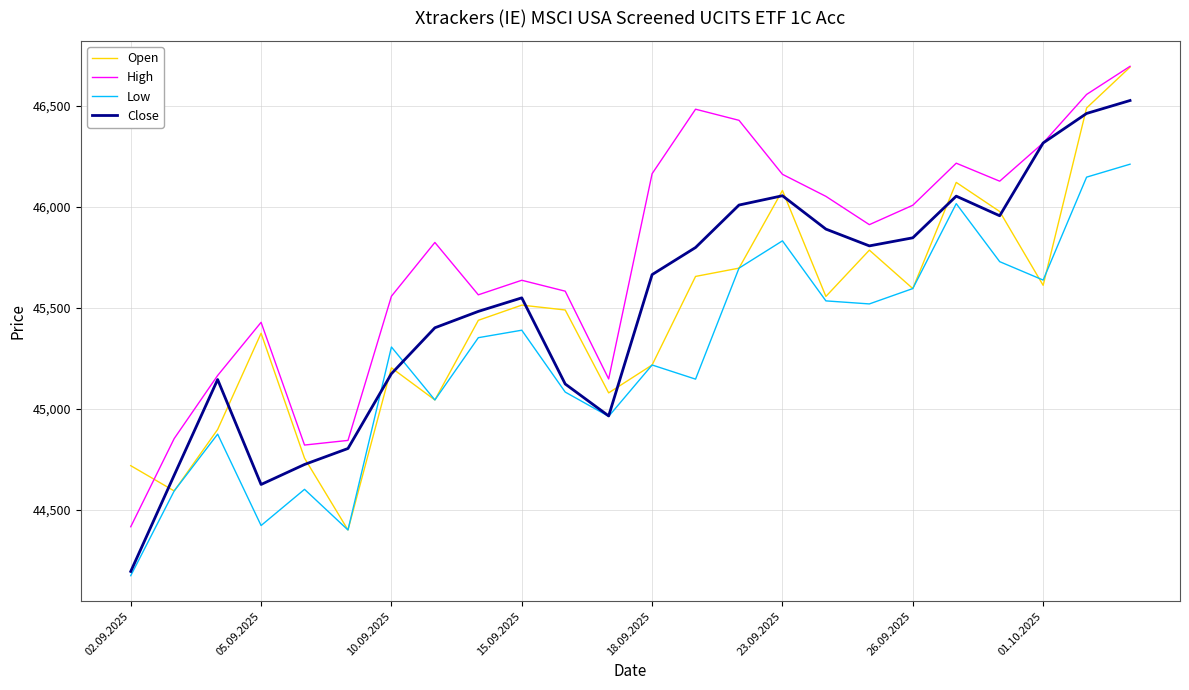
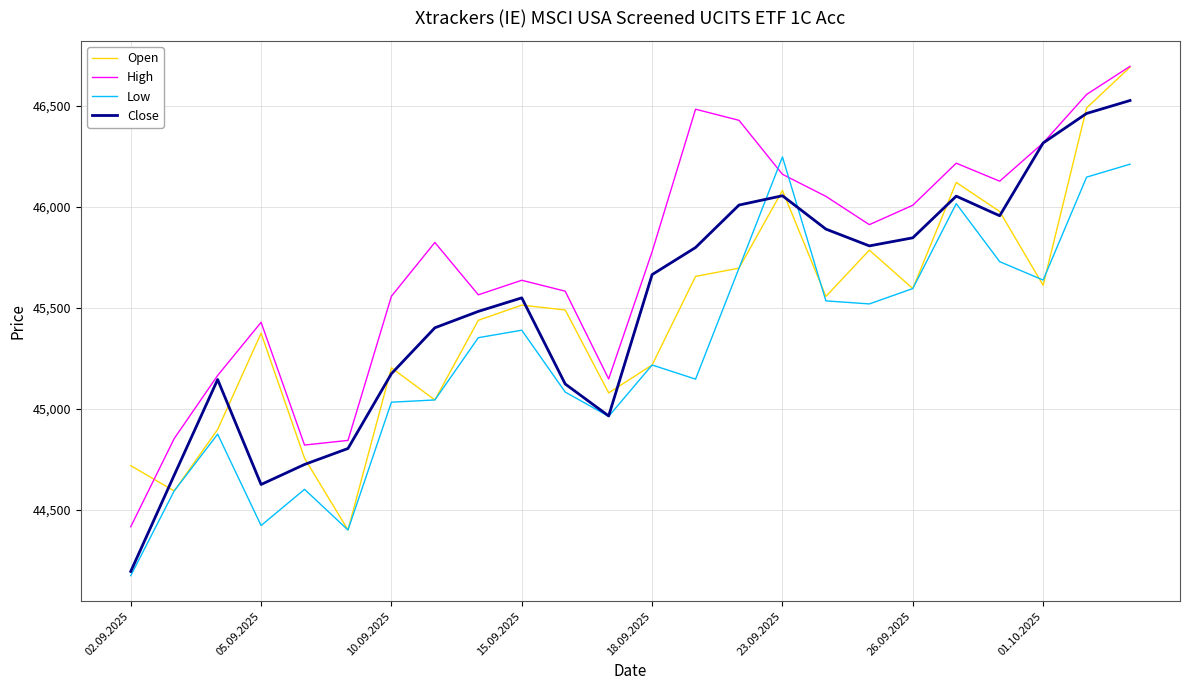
  {
    "Open": {
      "02.09.2025": "44,720",
      "05.09.2025": "45,370",
      "10.09.2025": "45,200",
      "15.09.2025": "45,510",
      "23.09.2025": "46,080",
      "01.10.2025": "45,610"
    },
    "High": {
      "02.09.2025": "44,420",
      "05.09.2025": "45,430",
      "10.09.2025": "45,560",
      "15.09.2025": "45,640",
-     "18.09.2025": "46,160",
+     "18.09.2025": "45,780",
      "23.09.2025": "46,160",
      "26.09.2025": "46,010"
    },
    "Low": {
      "02.09.2025": "44,180",
      "05.09.2025": "44,420",
-     "10.09.2025": "45,310",
+     "10.09.2025": "45,030",
      "15.09.2025": "45,390",
-     "23.09.2025": "45,830",
+     "23.09.2025": "46,250",
      "01.10.2025": "45,640"
    },
    "Close": {
      "02.09.2025": "44,200",
      "05.09.2025": "44,630",
      "10.09.2025": "45,170",
      "15.09.2025": "45,550",
      "18.09.2025": "45,660",
      "23.09.2025": "46,050",
      "26.09.2025": "45,850"
    }
  }
